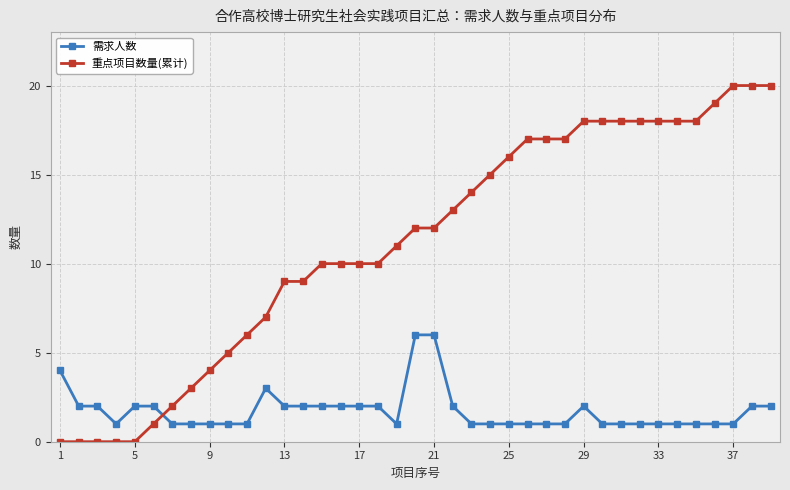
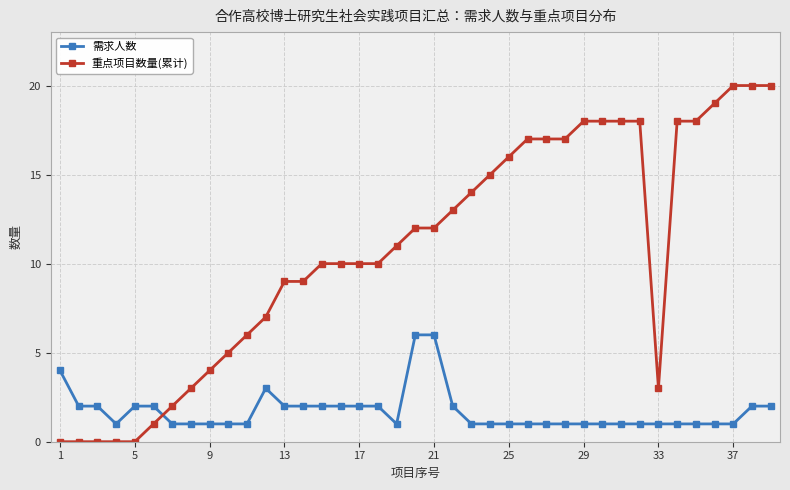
  {
    "需求人数": {
      "1": 4,
      "5": 2,
      "9": 1,
      "13": 2,
      "17": 2,
      "21": 6,
      "25": 1,
-     "29": 2,
+     "29": 1,
      "33": 1,
      "37": 1
    },
    "重点项目数量(累计)": {
      "1": 0,
      "5": 0,
      "9": 4,
      "13": 9,
      "17": 10,
      "21": 12,
      "25": 16,
      "29": 18,
-     "33": 18,
+     "33": 3,
      "37": 20
    }
  }
